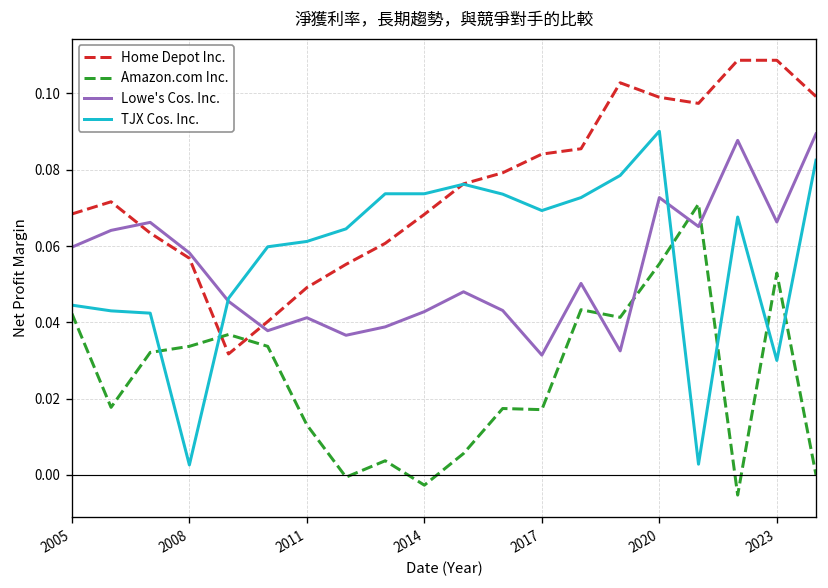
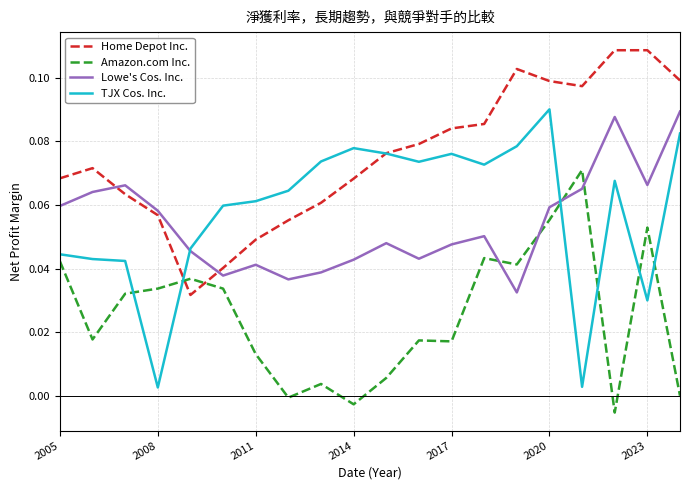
  {
    "Home Depot Inc.": {
      "2005": 0.068,
      "2008": 0.057,
      "2011": 0.049,
      "2014": 0.068,
      "2017": 0.084,
      "2020": 0.099,
      "2023": 0.109
    },
    "Amazon.com Inc.": {
      "2005": 0.042,
      "2008": 0.034,
      "2011": 0.013,
      "2014": -0.003,
      "2017": 0.017,
      "2020": 0.055,
      "2023": 0.053
    },
    "Lowe's Cos. Inc.": {
      "2005": 0.060,
      "2008": 0.058,
      "2011": 0.041,
      "2014": 0.043,
-     "2017": 0.031,
-     "2020": 0.073,
+     "2017": 0.048,
+     "2020": 0.059,
      "2023": 0.066
    },
    "TJX Cos. Inc.": {
      "2005": 0.045,
      "2008": 0.003,
      "2011": 0.061,
-     "2014": 0.074,
-     "2017": 0.069,
+     "2014": 0.078,
+     "2017": 0.076,
      "2020": 0.090,
      "2023": 0.030
    }
  }
